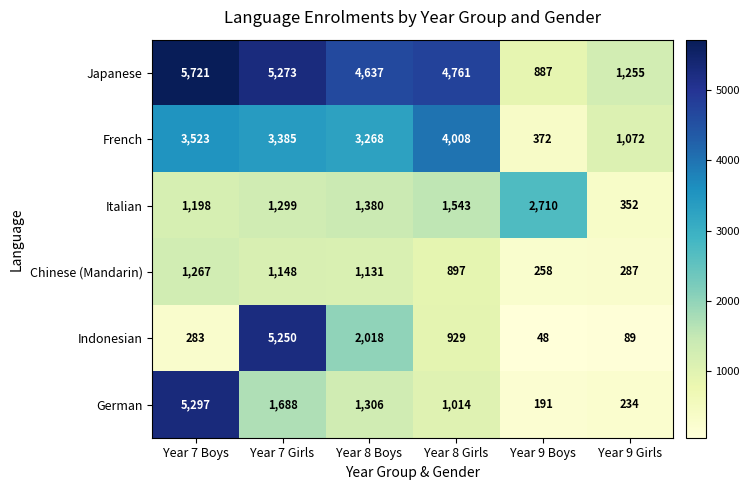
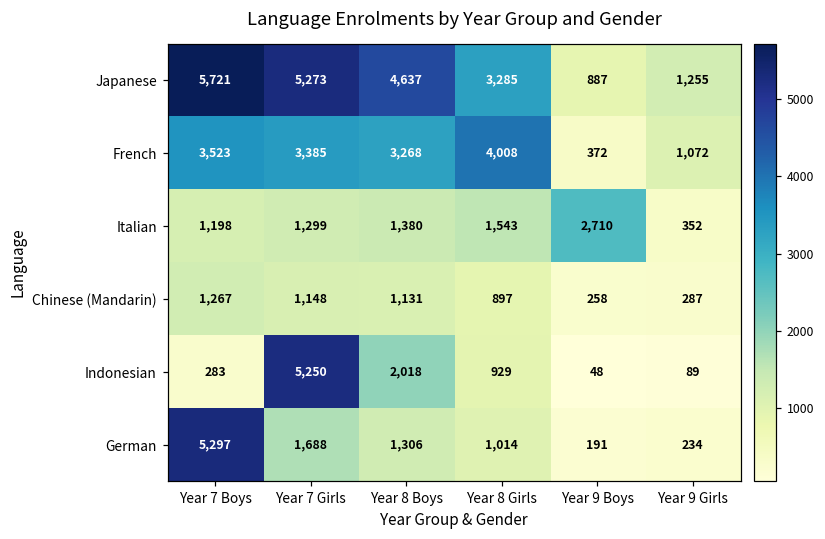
  {
    "Japanese": {
      "Year 7 Boys": "5,721",
      "Year 7 Girls": "5,273",
      "Year 8 Boys": "4,637",
-     "Year 8 Girls": "4,761",
+     "Year 8 Girls": "3,285",
      "Year 9 Boys": "887",
      "Year 9 Girls": "1,255"
    },
    "French": {
      "Year 7 Boys": "3,523",
      "Year 7 Girls": "3,385",
      "Year 8 Boys": "3,268",
      "Year 8 Girls": "4,008",
      "Year 9 Boys": "372",
      "Year 9 Girls": "1,072"
    },
    "Italian": {
      "Year 7 Boys": "1,198",
      "Year 7 Girls": "1,299",
      "Year 8 Boys": "1,380",
      "Year 8 Girls": "1,543",
      "Year 9 Boys": "2,710",
      "Year 9 Girls": "352"
    },
    "Chinese (Mandarin)": {
      "Year 7 Boys": "1,267",
      "Year 7 Girls": "1,148",
      "Year 8 Boys": "1,131",
      "Year 8 Girls": "897",
      "Year 9 Boys": "258",
      "Year 9 Girls": "287"
    },
    "Indonesian": {
      "Year 7 Boys": "283",
      "Year 7 Girls": "5,250",
      "Year 8 Boys": "2,018",
      "Year 8 Girls": "929",
      "Year 9 Boys": "48",
      "Year 9 Girls": "89"
    },
    "German": {
      "Year 7 Boys": "5,297",
      "Year 7 Girls": "1,688",
      "Year 8 Boys": "1,306",
      "Year 8 Girls": "1,014",
      "Year 9 Boys": "191",
      "Year 9 Girls": "234"
    }
  }
